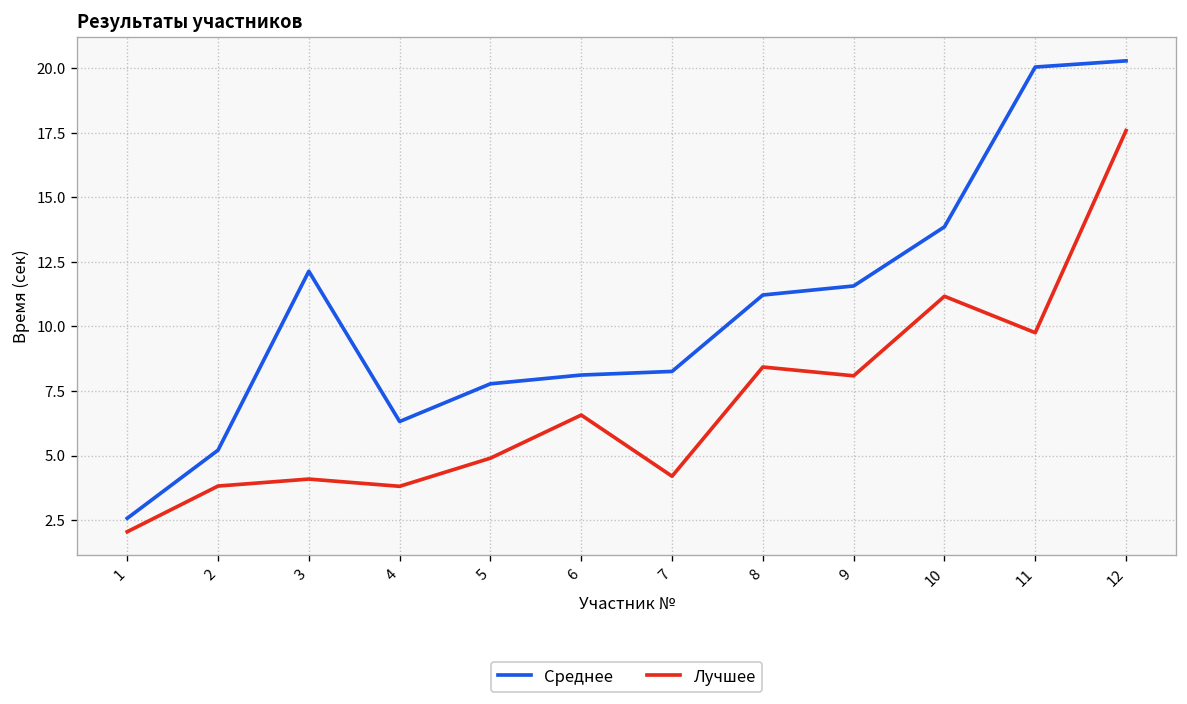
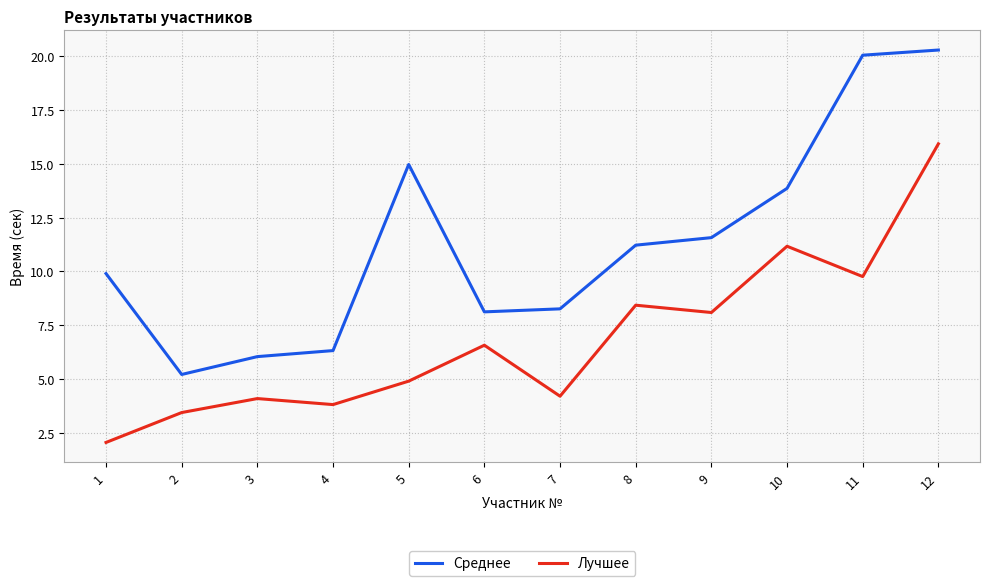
  {
    "Среднее": {
-     "1": 2.6,
+     "1": 9.9,
      "2": 5.2,
-     "3": 12.1,
+     "3": 6.0,
      "4": 6.3,
-     "5": 7.8,
+     "5": 15.0,
      "6": 8.1,
      "7": 8.3,
      "8": 11.2,
      "9": 11.6,
      "10": 13.9,
      "11": 20.1,
      "12": 20.3
    },
    "Лучшее": {
      "1": 2.1,
-     "2": 3.8,
+     "2": 3.4,
      "3": 4.1,
      "4": 3.8,
      "5": 4.9,
      "6": 6.6,
      "7": 4.2,
      "8": 8.4,
      "9": 8.1,
      "10": 11.2,
      "11": 9.8,
-     "12": 17.6
+     "12": 15.9
    }
  }
